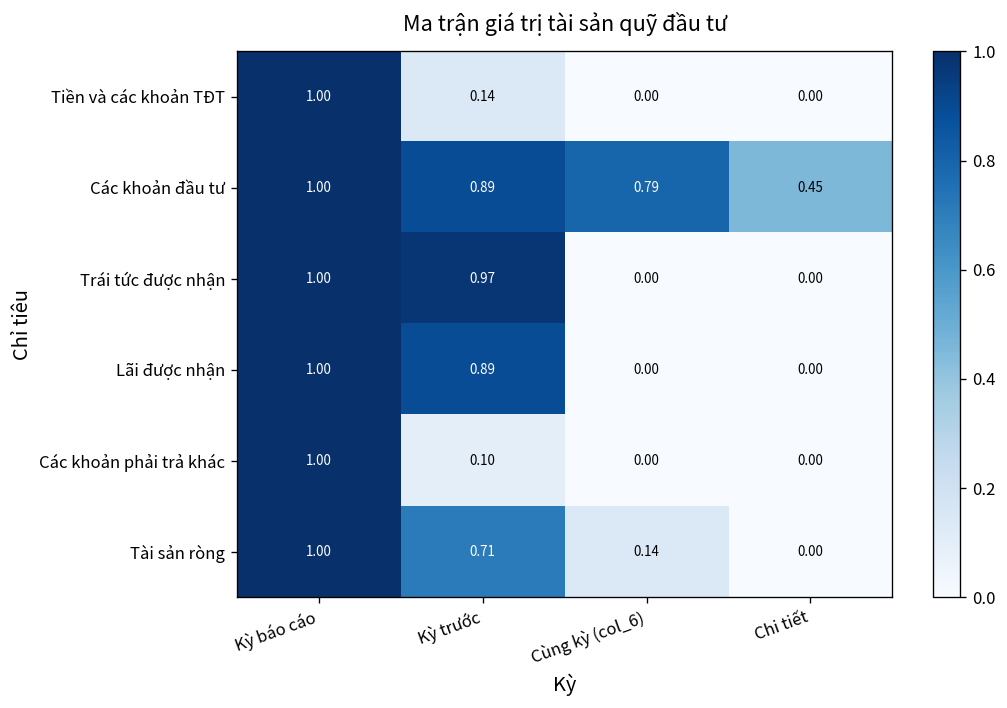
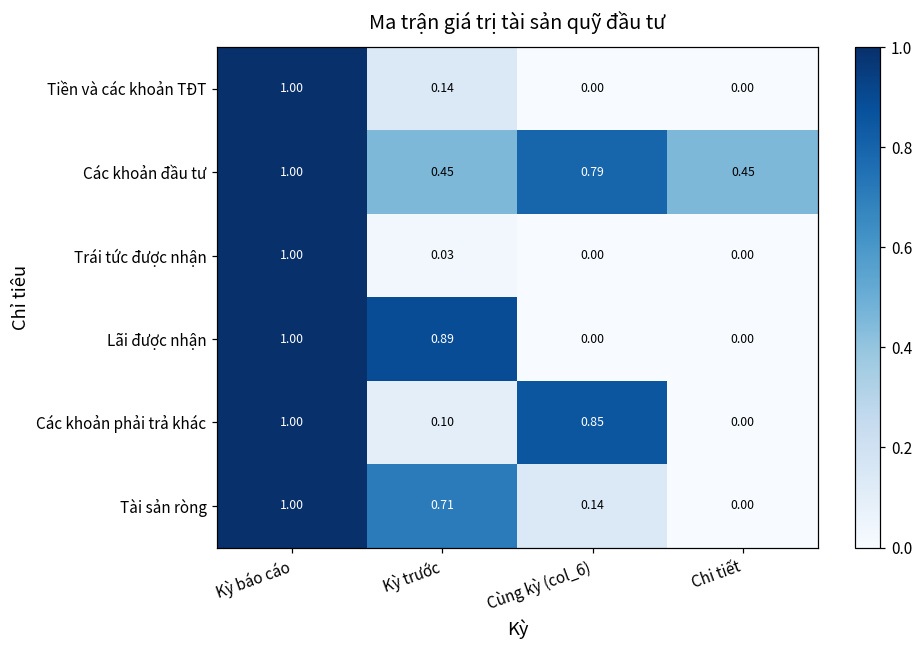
  {
    "Tiền và các khoản TĐT": {
      "Kỳ báo cáo": 1.00,
      "Kỳ trước": 0.14,
      "Cùng kỳ (col_6)": 0.00,
      "Chi tiết": 0.00
    },
    "Các khoản đầu tư": {
      "Kỳ báo cáo": 1.00,
-     "Kỳ trước": 0.89,
+     "Kỳ trước": 0.45,
      "Cùng kỳ (col_6)": 0.79,
      "Chi tiết": 0.45
    },
    "Trái tức được nhận": {
      "Kỳ báo cáo": 1.00,
-     "Kỳ trước": 0.97,
+     "Kỳ trước": 0.03,
      "Cùng kỳ (col_6)": 0.00,
      "Chi tiết": 0.00
    },
    "Lãi được nhận": {
      "Kỳ báo cáo": 1.00,
      "Kỳ trước": 0.89,
      "Cùng kỳ (col_6)": 0.00,
      "Chi tiết": 0.00
    },
    "Các khoản phải trả khác": {
      "Kỳ báo cáo": 1.00,
      "Kỳ trước": 0.10,
-     "Cùng kỳ (col_6)": 0.00,
+     "Cùng kỳ (col_6)": 0.85,
      "Chi tiết": 0.00
    },
    "Tài sản ròng": {
      "Kỳ báo cáo": 1.00,
      "Kỳ trước": 0.71,
      "Cùng kỳ (col_6)": 0.14,
      "Chi tiết": 0.00
    }
  }
